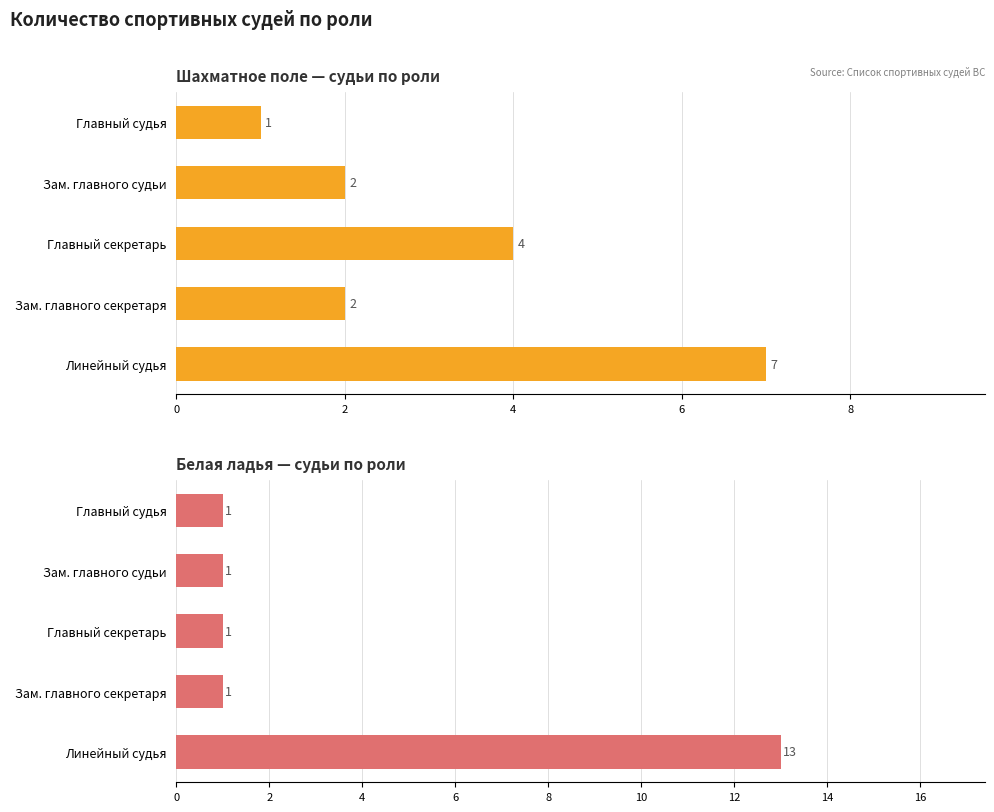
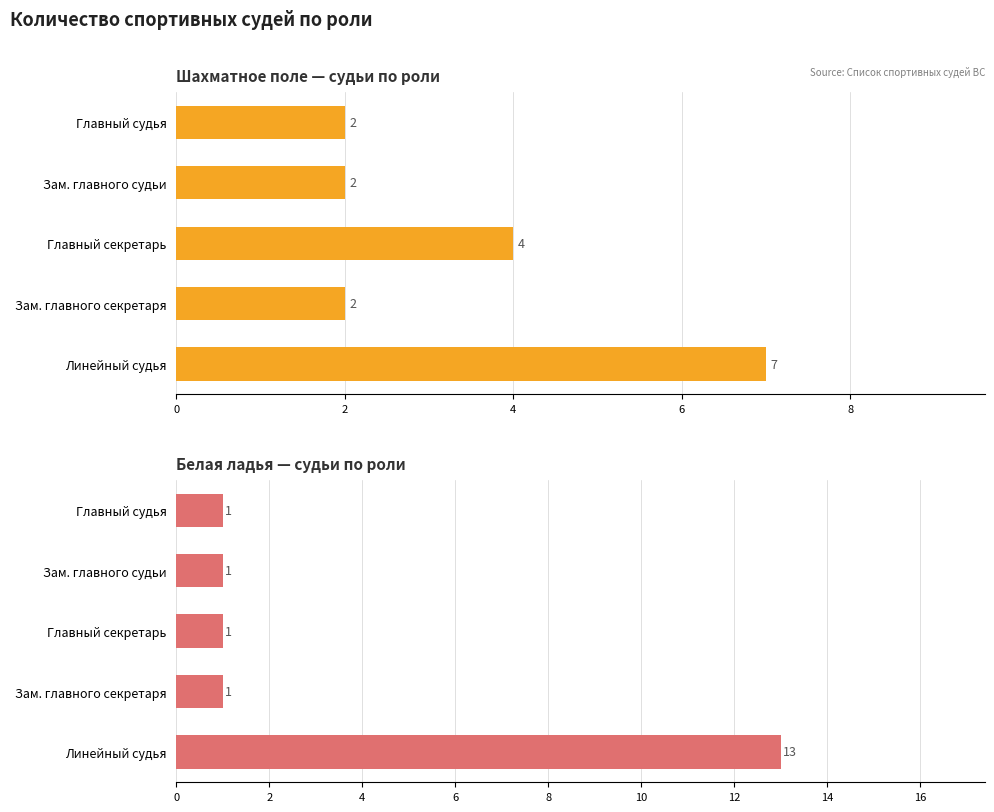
  {
    "Шахматное поле — судьи по роли": {
-     "Главный судья": 1,
+     "Главный судья": 2,
      "Зам. главного судьи": 2,
      "Главный секретарь": 4,
      "Зам. главного секретаря": 2,
      "Линейный судья": 7
    },
    "Белая ладья — судьи по роли": {
      "Главный судья": 1,
      "Зам. главного судьи": 1,
      "Главный секретарь": 1,
      "Зам. главного секретаря": 1,
      "Линейный судья": 13
    }
  }
